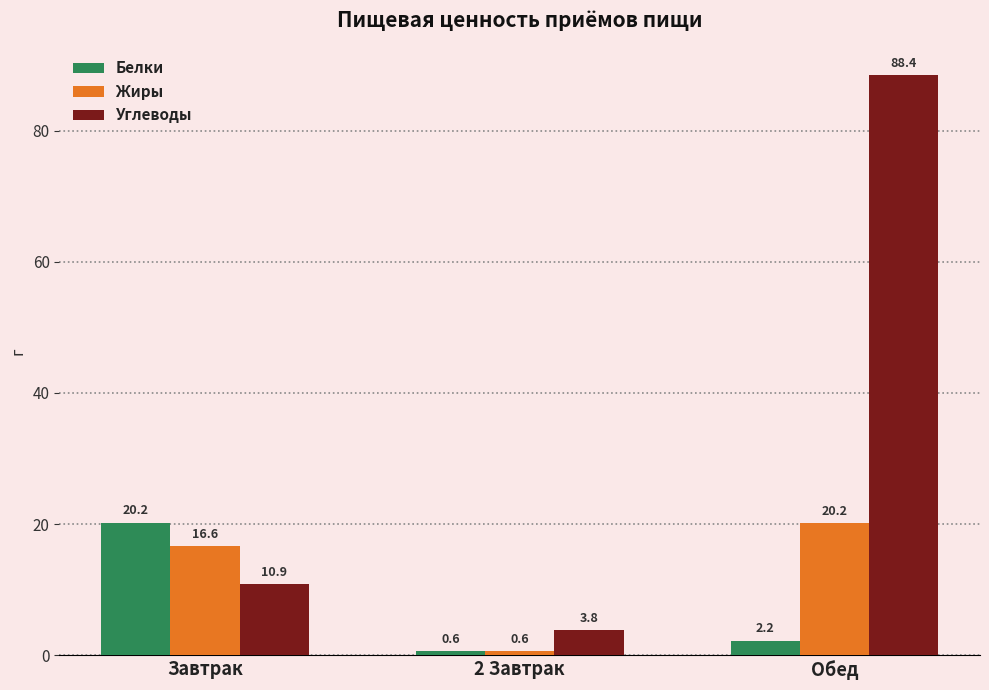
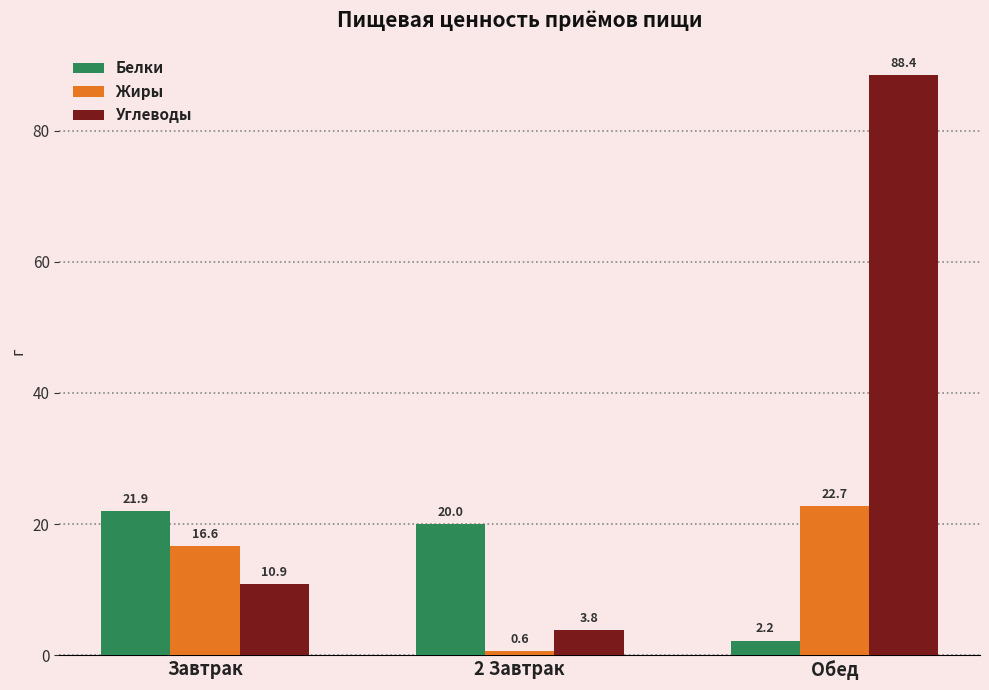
  {
    "Белки": {
-     "Завтрак": 20.2,
-     "2 Завтрак": 0.6,
+     "Завтрак": 21.9,
+     "2 Завтрак": 20.0,
      "Обед": 2.2
    },
    "Жиры": {
      "Завтрак": 16.6,
      "2 Завтрак": 0.6,
-     "Обед": 20.2
+     "Обед": 22.7
    },
    "Углеводы": {
      "Завтрак": 10.9,
      "2 Завтрак": 3.8,
      "Обед": 88.4
    }
  }
